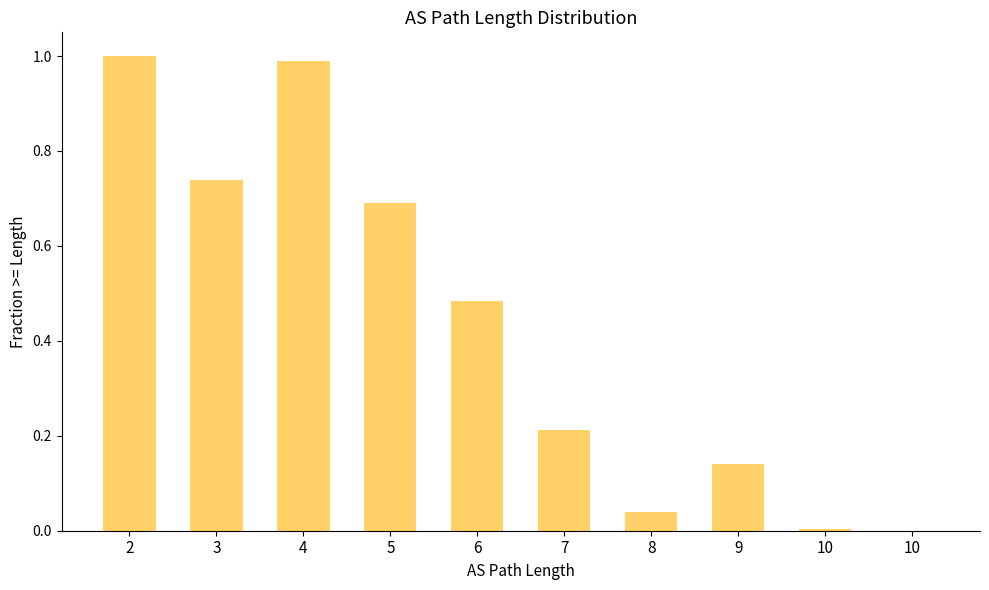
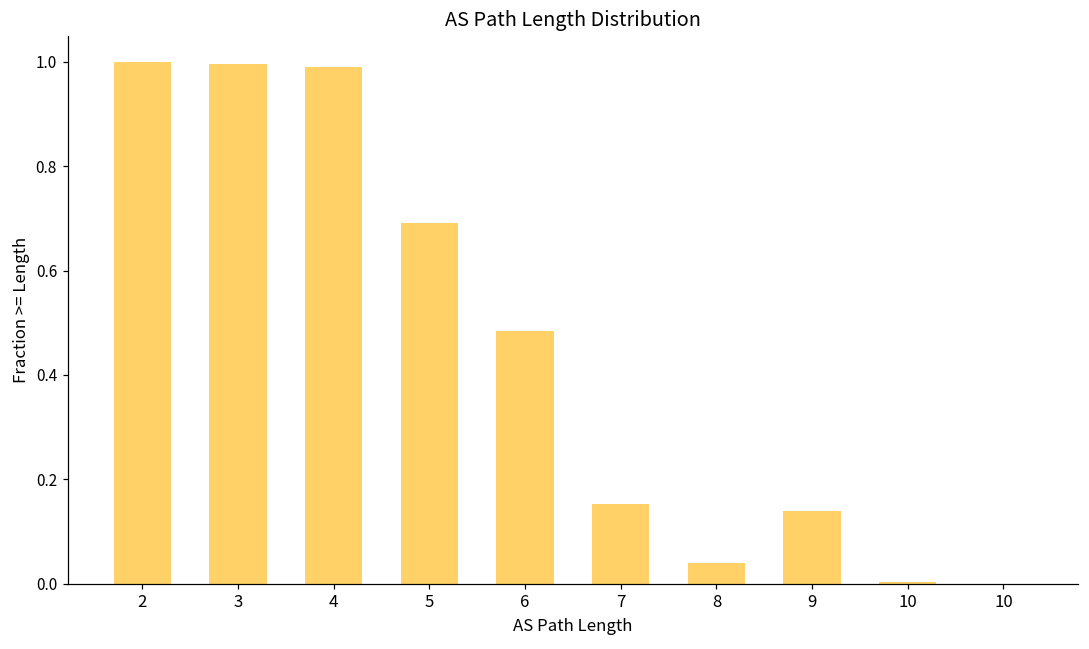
  {
    "2": 1.00,
-   "3": 0.74,
+   "3": 1.00,
    "4": 0.99,
    "5": 0.69,
    "6": 0.48,
-   "7": 0.21,
+   "7": 0.15,
    "8": 0.04,
    "9": 0.14
  }
